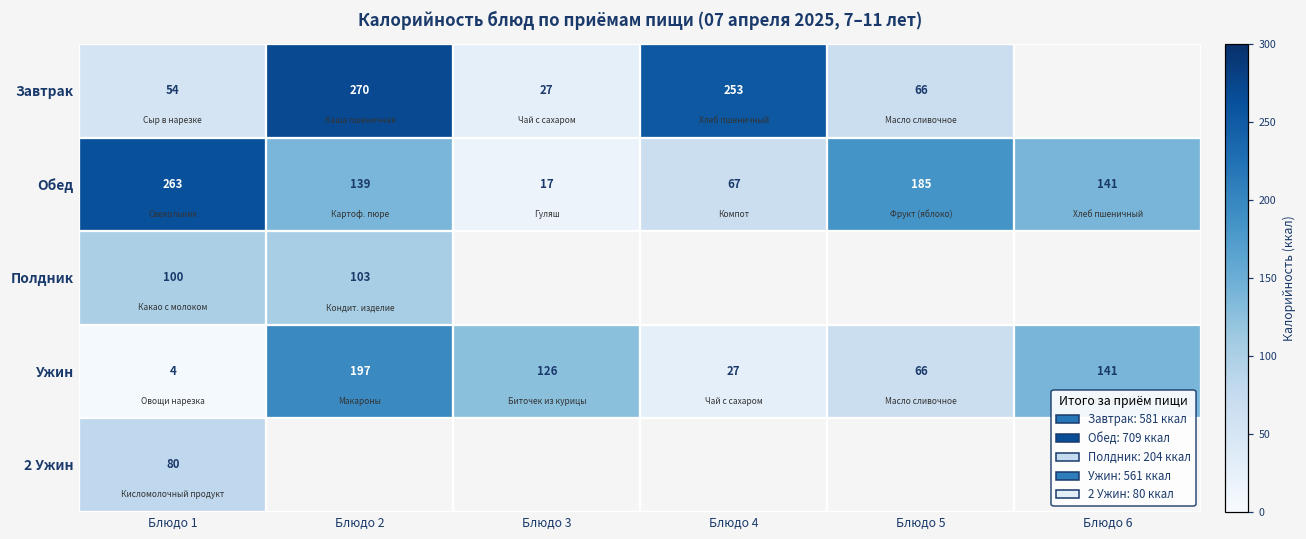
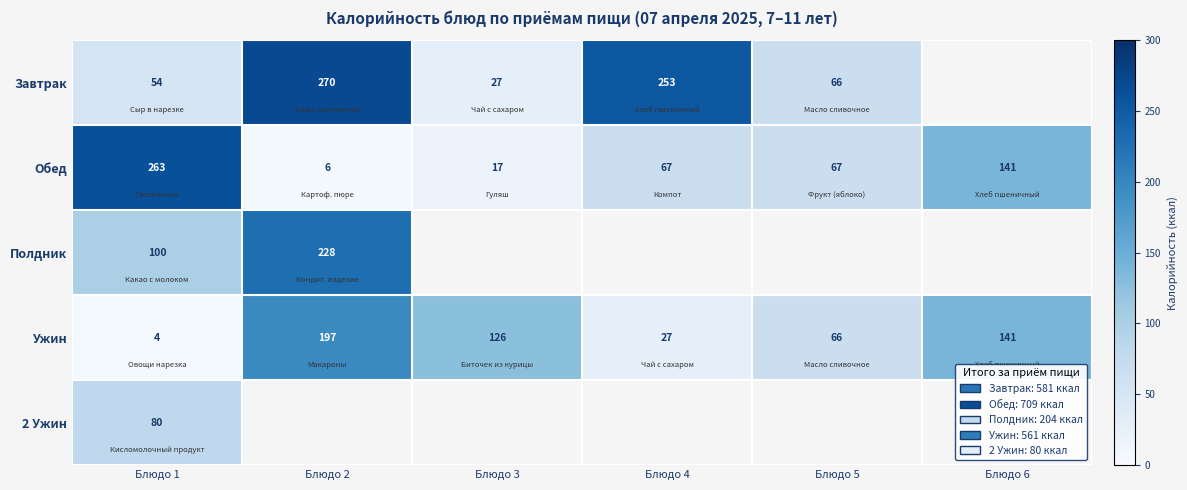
  {
    "Обед": {
-     "Блюдо 2": 139,
-     "Блюдо 5": 185
+     "Блюдо 2": 6,
+     "Блюдо 5": 67
    },
    "Полдник": {
-     "Блюдо 2": 103
+     "Блюдо 2": 228
    },
    "Ужин": {
      "Блюдо 6": 141
    }
  }
